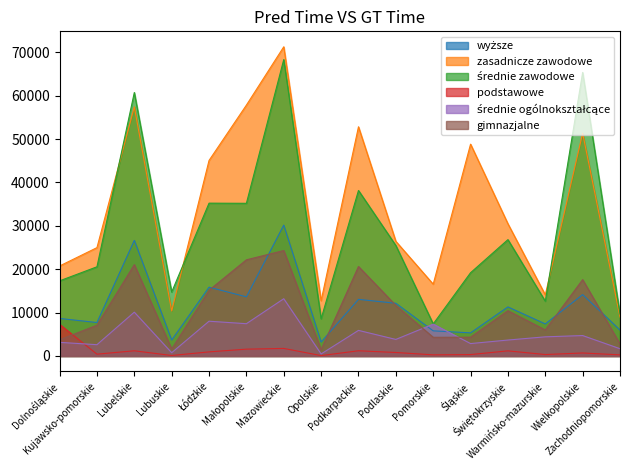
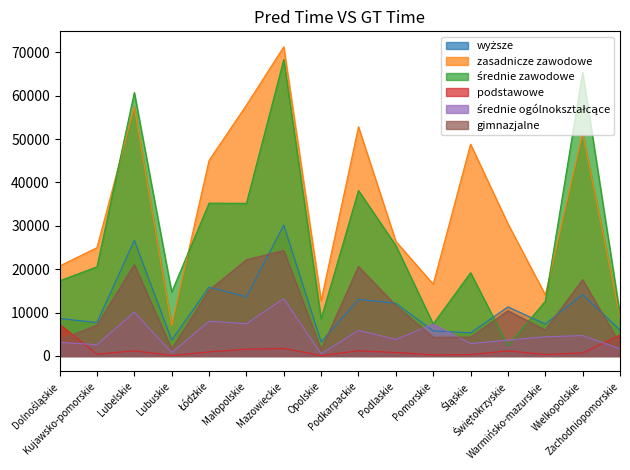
  {
    "wyższe": {
      "Dolnośląskie": 9000,
      "Kujawsko-pomorskie": 8000,
      "Lubelskie": 27000,
      "Lubuskie": 4000,
      "Łódzkie": 16000,
      "Małopolskie": 14000,
      "Mazowieckie": 30000,
      "Opolskie": 3000,
      "Podkarpackie": 13000,
      "Pomorskie": 6000,
      "Śląskie": 5000,
      "Świętokrzyskie": 11000,
      "Warmińsko-mazurskie": 7000,
      "Wielkopolskie": 14000,
      "Zachodniopomorskie": 6000
    },
    "zasadnicze zawodowe": {
      "Dolnośląskie": 21000,
      "Kujawsko-pomorskie": 25000,
      "Lubelskie": 57000,
-     "Lubuskie": 10000,
+     "Lubuskie": 7000,
      "Łódzkie": 45000,
      "Małopolskie": 58000,
      "Mazowieckie": 71000,
      "Opolskie": 13000,
      "Podkarpackie": 53000,
      "Podlaskie": 26000,
      "Pomorskie": 17000,
      "Śląskie": 49000,
      "Świętokrzyskie": 30000,
      "Warmińsko-mazurskie": 14000,
      "Zachodniopomorskie": 9000
    },
    "średnie zawodowe": {
      "Dolnośląskie": 17000,
      "Kujawsko-pomorskie": 21000,
      "Lubelskie": 61000,
      "Lubuskie": 15000,
      "Łódzkie": 35000,
      "Małopolskie": 35000,
      "Mazowieckie": 68000,
      "Opolskie": 9000,
      "Podkarpackie": 38000,
      "Podlaskie": 25000,
      "Śląskie": 19000,
-     "Świętokrzyskie": 27000,
+     "Świętokrzyskie": 2000,
      "Warmińsko-mazurskie": 13000,
      "Zachodniopomorskie": 10000
    },
    "podstawowe": {
      "Dolnośląskie": 7000,
      "Kujawsko-pomorskie": 0,
      "Lubelskie": 1000,
      "Lubuskie": 0,
      "Łódzkie": 1000,
      "Małopolskie": 2000,
      "Mazowieckie": 2000,
      "Podkarpackie": 1000,
      "Podlaskie": 1000,
      "Pomorskie": 0,
      "Śląskie": 0,
      "Świętokrzyskie": 1000,
      "Warmińsko-mazurskie": 0,
      "Wielkopolskie": 1000,
-     "Zachodniopomorskie": 0
+     "Zachodniopomorskie": 5000
    },
    "średnie ogólnokształcące": {
      "Kujawsko-pomorskie": 3000,
      "Lubelskie": 10000,
      "Lubuskie": 1000,
      "Łódzkie": 8000,
      "Małopolskie": 7000,
      "Mazowieckie": 13000,
      "Podkarpackie": 6000,
      "Podlaskie": 4000,
      "Śląskie": 3000,
      "Świętokrzyskie": 4000,
      "Warmińsko-mazurskie": 4000,
      "Wielkopolskie": 5000,
      "Zachodniopomorskie": 2000
    },
    "gimnazjalne": {
      "Kujawsko-pomorskie": 7000,
      "Lubelskie": 21000,
      "Lubuskie": 2000,
      "Łódzkie": 15000,
      "Małopolskie": 22000,
      "Mazowieckie": 24000,
      "Opolskie": 1000,
      "Podkarpackie": 21000,
      "Pomorskie": 4000,
      "Śląskie": 4000,
      "Świętokrzyskie": 10000,
      "Warmińsko-mazurskie": 6000,
      "Wielkopolskie": 18000,
      "Zachodniopomorskie": 3000
    }
  }
